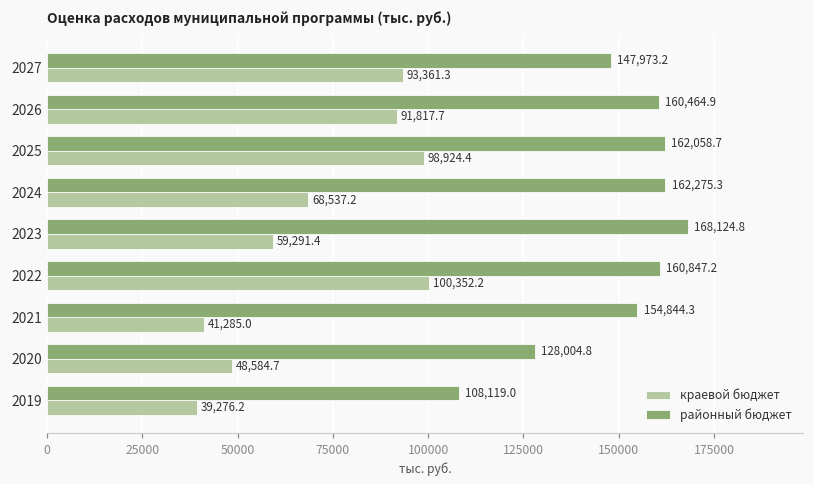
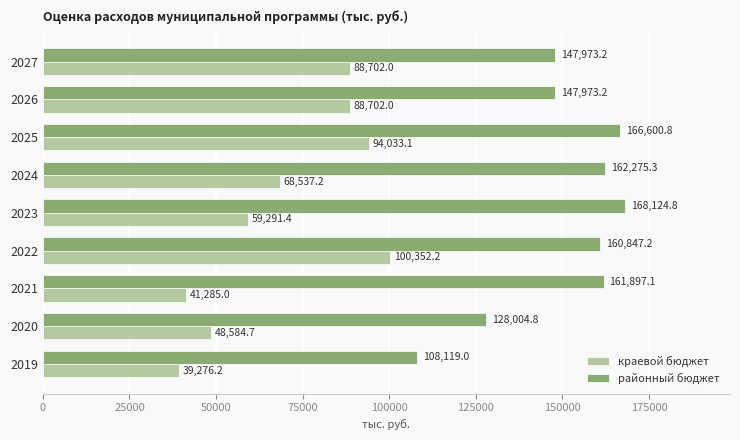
  {
    "краевой бюджет": {
-     "2027": "93,361.3",
-     "2026": "91,817.7",
-     "2025": "98,924.4",
+     "2027": "88,702.0",
+     "2026": "88,702.0",
+     "2025": "94,033.1",
      "2024": "68,537.2",
      "2023": "59,291.4",
      "2022": "100,352.2",
      "2021": "41,285.0",
      "2020": "48,584.7",
      "2019": "39,276.2"
    },
    "районный бюджет": {
      "2027": "147,973.2",
-     "2026": "160,464.9",
-     "2025": "162,058.7",
+     "2026": "147,973.2",
+     "2025": "166,600.8",
      "2024": "162,275.3",
      "2023": "168,124.8",
      "2022": "160,847.2",
-     "2021": "154,844.3",
+     "2021": "161,897.1",
      "2020": "128,004.8",
      "2019": "108,119.0"
    }
  }
